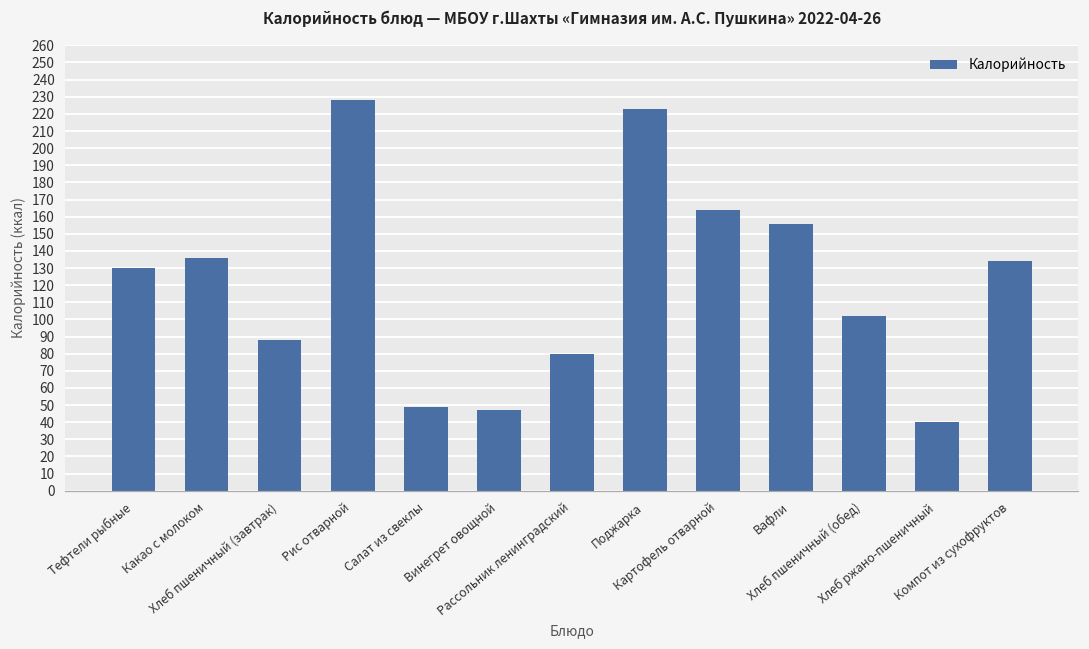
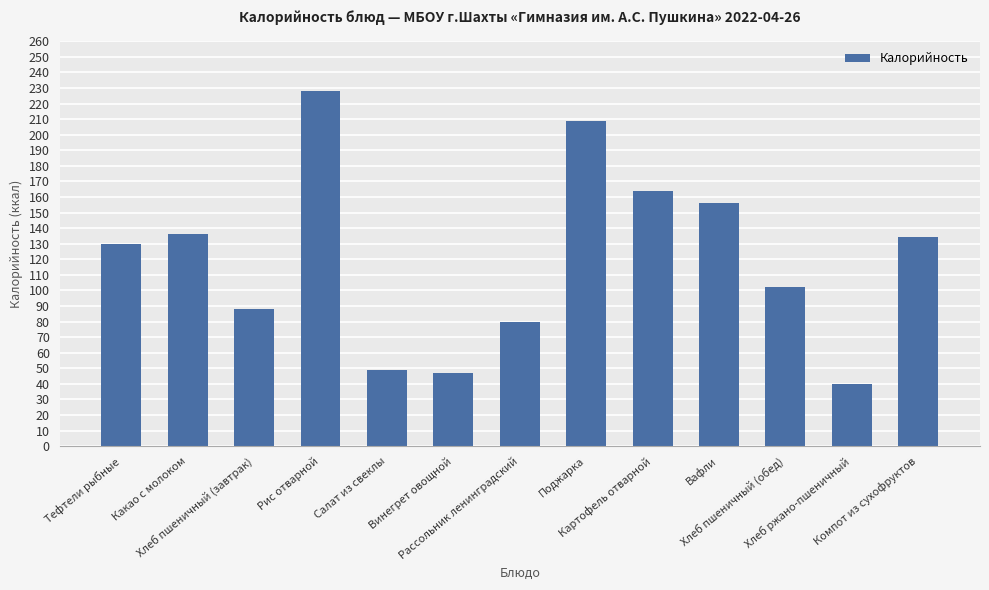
  {
    "Тефтели рыбные": 130,
    "Какао с молоком": 136,
    "Хлеб пшеничный (завтрак)": 88,
    "Рис отварной": 228,
    "Салат из свеклы": 49,
    "Винегрет овощной": 47,
    "Рассольник ленинградский": 80,
-   "Поджарка": 223,
+   "Поджарка": 209,
    "Картофель отварной": 164,
    "Вафли": 156,
    "Хлеб пшеничный (обед)": 102,
    "Хлеб ржано-пшеничный": 40,
    "Компот из сухофруктов": 134
  }
